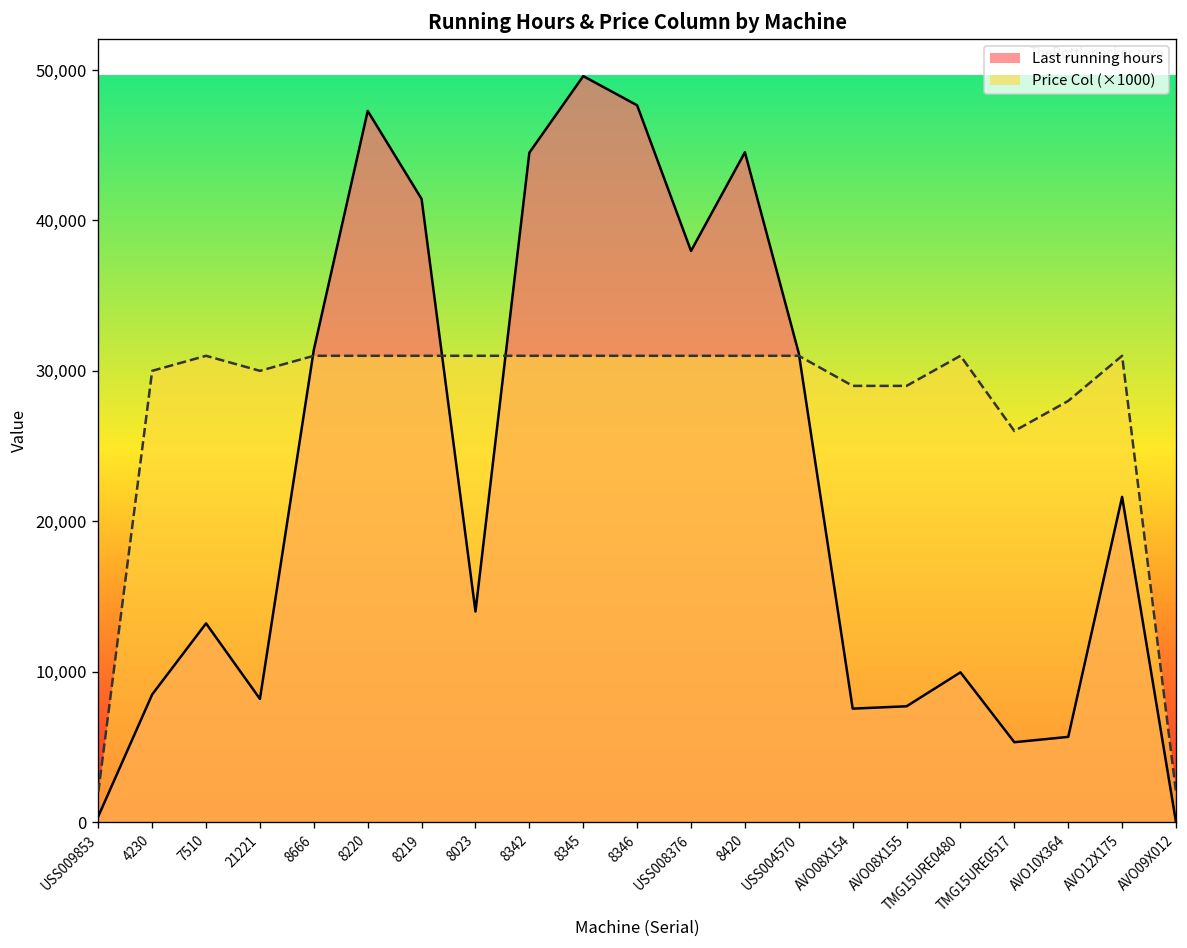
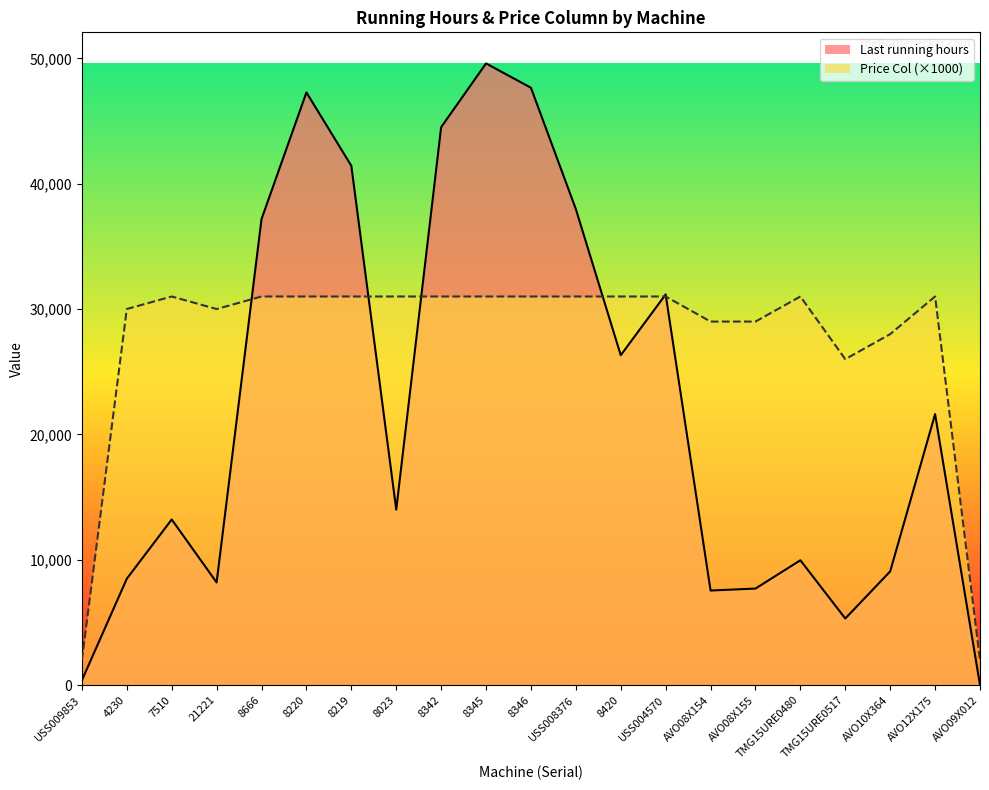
  {
    "Last running hours": {
      "USS009853": "400",
      "4230": "8,500",
      "7510": "13,200",
      "21221": "8,200",
-     "8666": "31,400",
+     "8666": "37,200",
      "8220": "47,300",
      "8219": "41,400",
      "8023": "14,000",
      "8342": "44,500",
      "8345": "49,600",
      "8346": "47,700",
      "USS008376": "38,000",
-     "8420": "44,500",
+     "8420": "26,300",
      "AVO08X154": "7,500",
      "AVO08X155": "7,700",
      "TMG15URE0480": "10,000",
      "TMG15URE0517": "5,300",
-     "AVO10X364": "5,700",
+     "AVO10X364": "9,100",
      "AVO12X175": "21,600",
      "AVO09X012": "0"
    },
    "Price Col (×1000)": {
      "USS009853": "2,000",
      "4230": "30,000",
      "7510": "31,000",
      "21221": "30,000",
      "8666": "31,000",
      "8220": "31,000",
      "8219": "31,000",
      "8023": "31,000",
      "8342": "31,000",
      "8345": "31,000",
      "8346": "31,000",
      "USS008376": "31,000",
      "8420": "31,000",
      "AVO08X154": "29,000",
      "AVO08X155": "29,000",
      "TMG15URE0480": "31,000",
      "TMG15URE0517": "26,000",
      "AVO10X364": "28,000",
      "AVO12X175": "31,000",
      "AVO09X012": "2,000"
    }
  }
